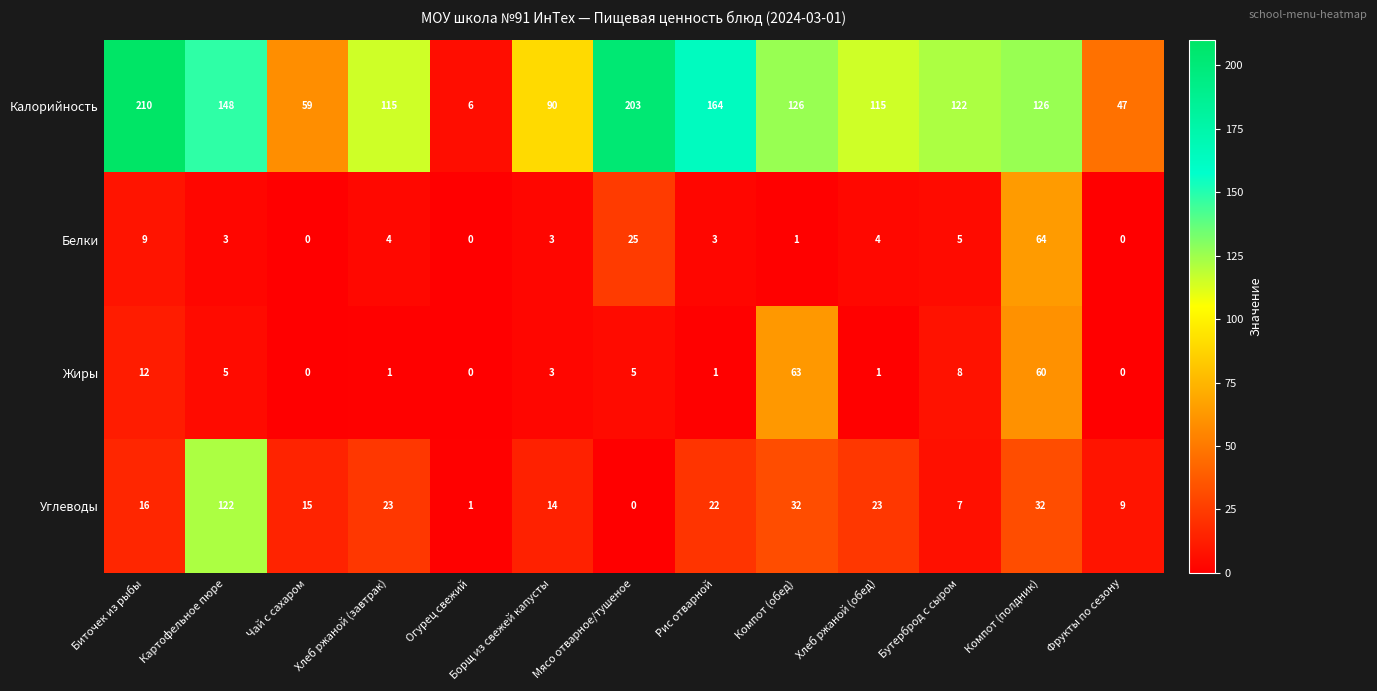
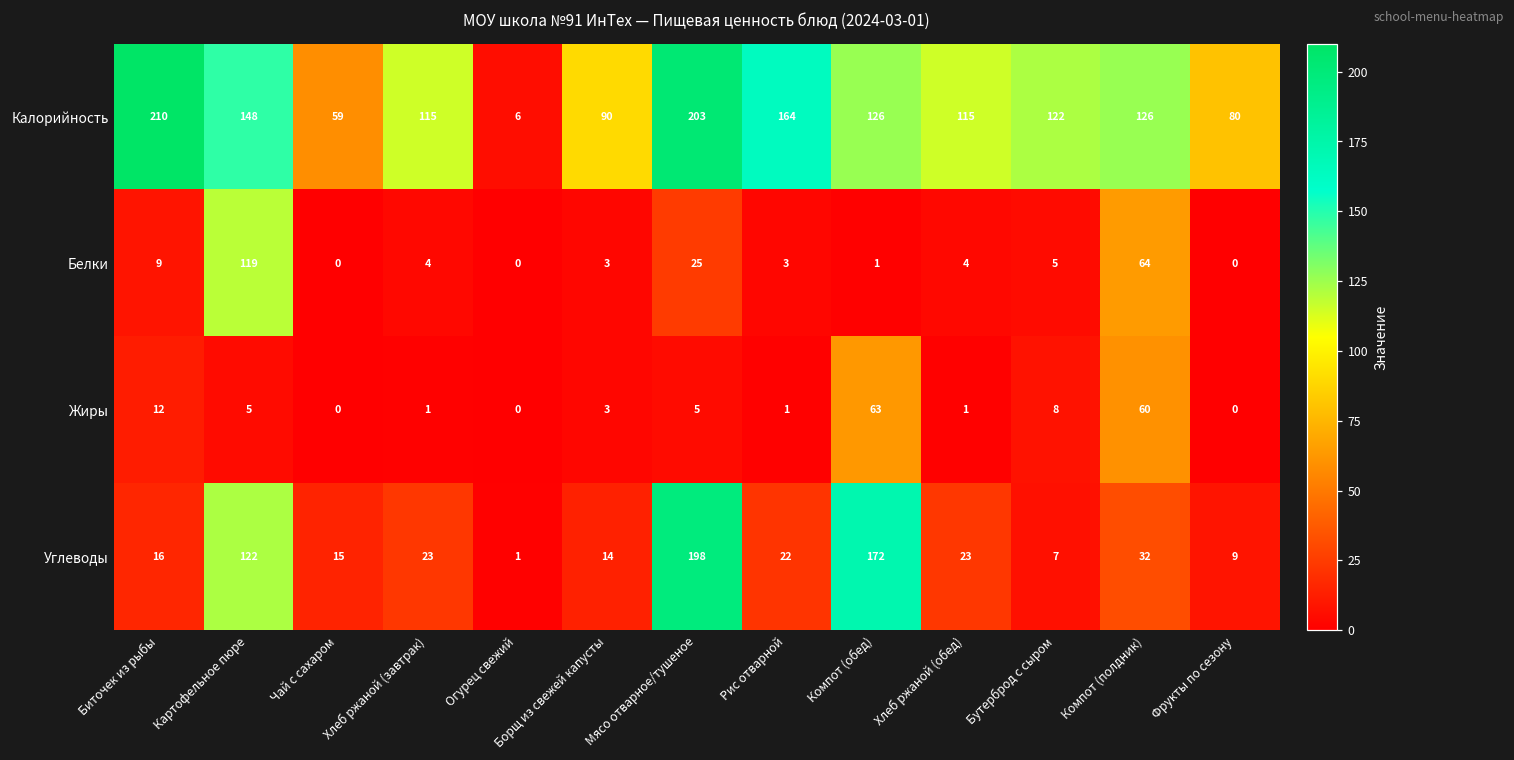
  {
    "Калорийность": {
      "Биточек из рыбы": 210,
      "Картофельное пюре": 148,
      "Чай с сахаром": 59,
      "Хлеб ржаной (завтрак)": 115,
      "Огурец свежий": 6,
      "Борщ из свежей капусты": 90,
      "Мясо отварное/тушеное": 203,
      "Рис отварной": 164,
      "Компот (обед)": 126,
      "Хлеб ржаной (обед)": 115,
      "Бутерброд с сыром": 122,
      "Компот (полдник)": 126,
-     "Фрукты по сезону": 47
+     "Фрукты по сезону": 80
    },
    "Белки": {
      "Биточек из рыбы": 9,
-     "Картофельное пюре": 3,
+     "Картофельное пюре": 119,
      "Чай с сахаром": 0,
      "Хлеб ржаной (завтрак)": 4,
      "Огурец свежий": 0,
      "Борщ из свежей капусты": 3,
      "Мясо отварное/тушеное": 25,
      "Рис отварной": 3,
      "Компот (обед)": 1,
      "Хлеб ржаной (обед)": 4,
      "Бутерброд с сыром": 5,
      "Компот (полдник)": 64,
      "Фрукты по сезону": 0
    },
    "Жиры": {
      "Биточек из рыбы": 12,
      "Картофельное пюре": 5,
      "Чай с сахаром": 0,
      "Хлеб ржаной (завтрак)": 1,
      "Огурец свежий": 0,
      "Борщ из свежей капусты": 3,
      "Мясо отварное/тушеное": 5,
      "Рис отварной": 1,
      "Компот (обед)": 63,
      "Хлеб ржаной (обед)": 1,
      "Бутерброд с сыром": 8,
      "Компот (полдник)": 60,
      "Фрукты по сезону": 0
    },
    "Углеводы": {
      "Биточек из рыбы": 16,
      "Картофельное пюре": 122,
      "Чай с сахаром": 15,
      "Хлеб ржаной (завтрак)": 23,
      "Огурец свежий": 1,
      "Борщ из свежей капусты": 14,
-     "Мясо отварное/тушеное": 0,
+     "Мясо отварное/тушеное": 198,
      "Рис отварной": 22,
-     "Компот (обед)": 32,
+     "Компот (обед)": 172,
      "Хлеб ржаной (обед)": 23,
      "Бутерброд с сыром": 7,
      "Компот (полдник)": 32,
      "Фрукты по сезону": 9
    }
  }
